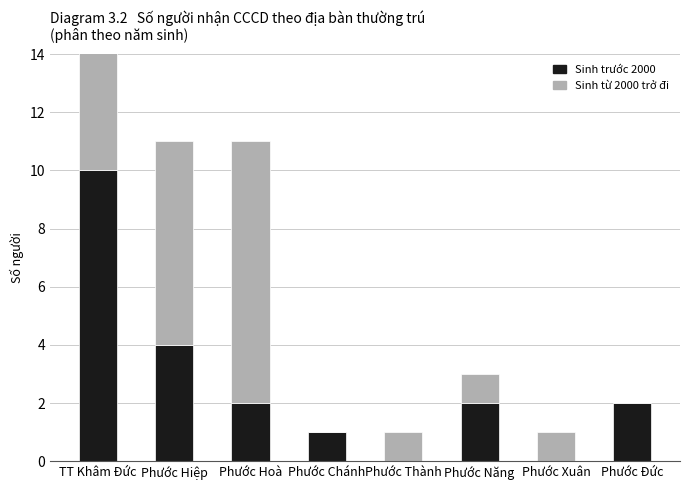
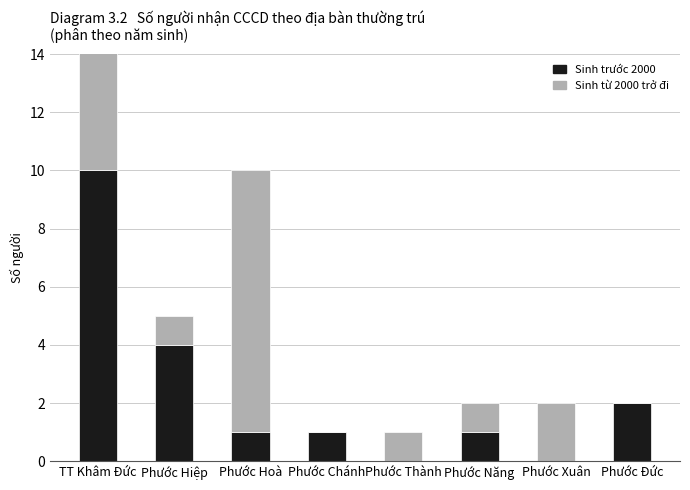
  {
    "Sinh trước 2000": {
      "TT Khâm Đức": 10,
      "Phước Hiệp": 4,
-     "Phước Hoà": 2,
+     "Phước Hoà": 1,
      "Phước Chánh": 1,
      "Phước Thành": 0,
-     "Phước Năng": 2,
+     "Phước Năng": 1,
      "Phước Xuân": 0,
      "Phước Đức": 2
    },
    "Sinh từ 2000 trở đi": {
-     "Phước Hiệp": 7,
+     "Phước Hiệp": 1,
      "Phước Hoà": 9,
      "Phước Chánh": 0,
      "Phước Thành": 1,
      "Phước Năng": 1,
-     "Phước Xuân": 1,
+     "Phước Xuân": 2,
      "Phước Đức": 0
    }
  }
